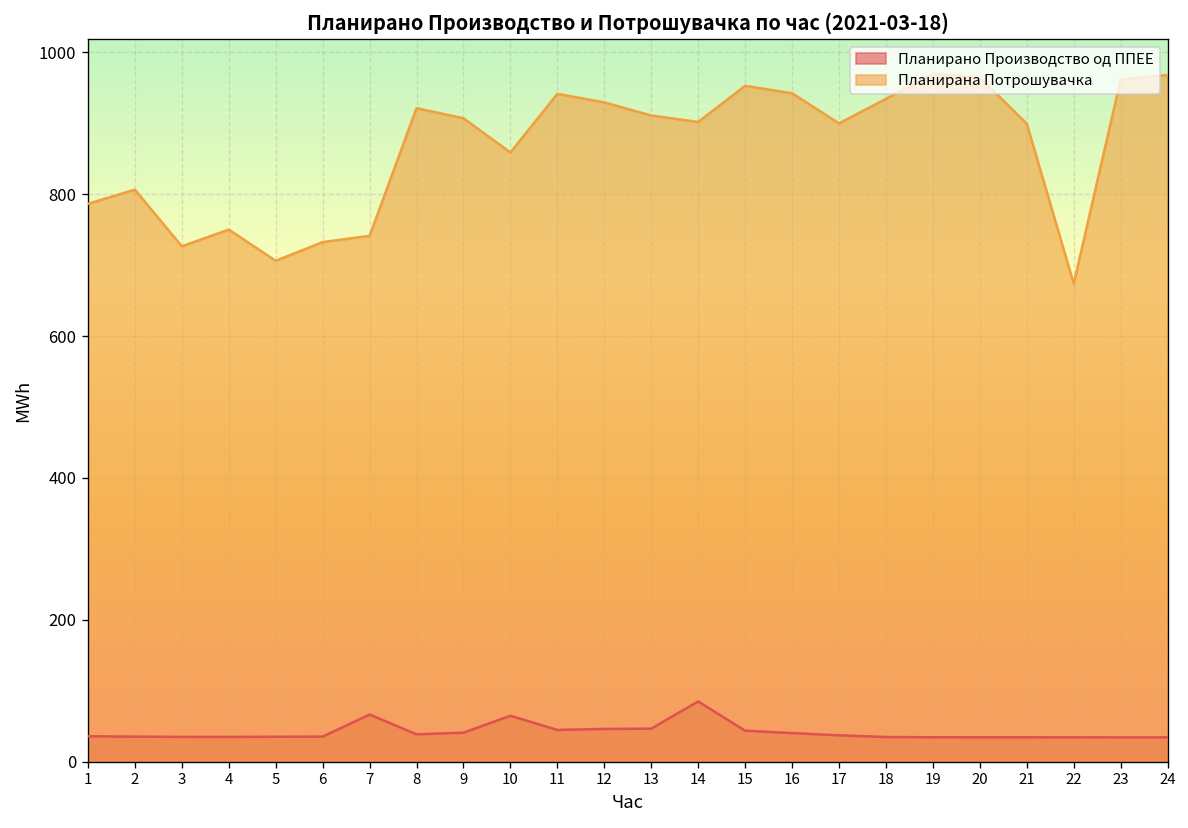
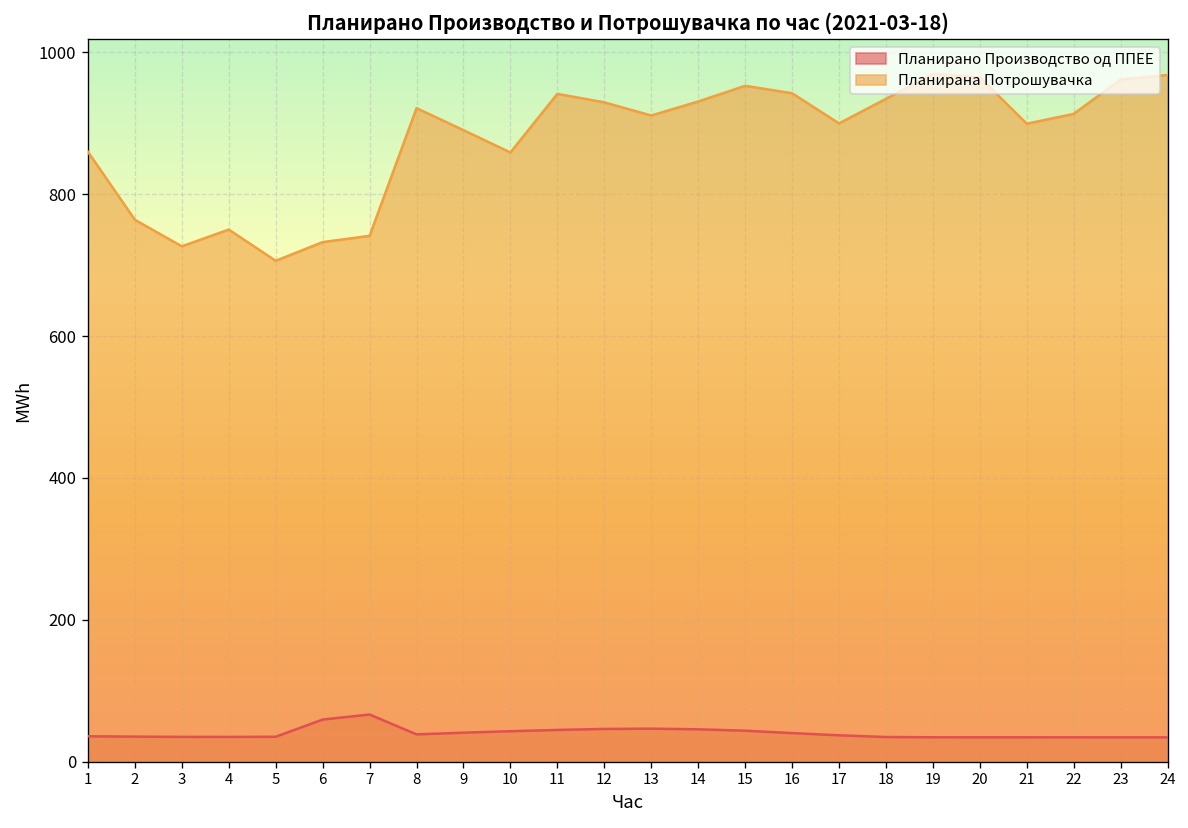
  {
    "Планирано Производство од ППЕЕ": {
      "1": 40,
      "2": 40,
      "3": 30,
      "4": 30,
      "5": 40,
-     "6": 40,
+     "6": 60,
      "7": 70,
      "8": 40,
      "9": 40,
-     "10": 60,
+     "10": 40,
      "11": 40,
      "12": 50,
      "13": 50,
-     "14": 80,
+     "14": 50,
      "15": 40,
      "16": 40,
      "17": 40,
      "18": 30,
      "19": 30,
      "20": 30,
      "21": 30,
      "22": 30,
      "23": 30,
      "24": 30
    },
    "Планирана Потрошувачка": {
-     "1": 790,
-     "2": 810,
+     "1": 860,
+     "2": 760,
      "3": 730,
      "4": 750,
      "5": 710,
      "6": 730,
      "7": 740,
      "8": 920,
-     "9": 910,
+     "9": 890,
      "10": 860,
      "11": 940,
      "12": 930,
      "13": 910,
-     "14": 900,
+     "14": 930,
      "15": 950,
      "16": 940,
      "17": 900,
      "18": 930,
      "21": 900,
-     "22": 670,
+     "22": 910,
      "24": 970
    }
  }
